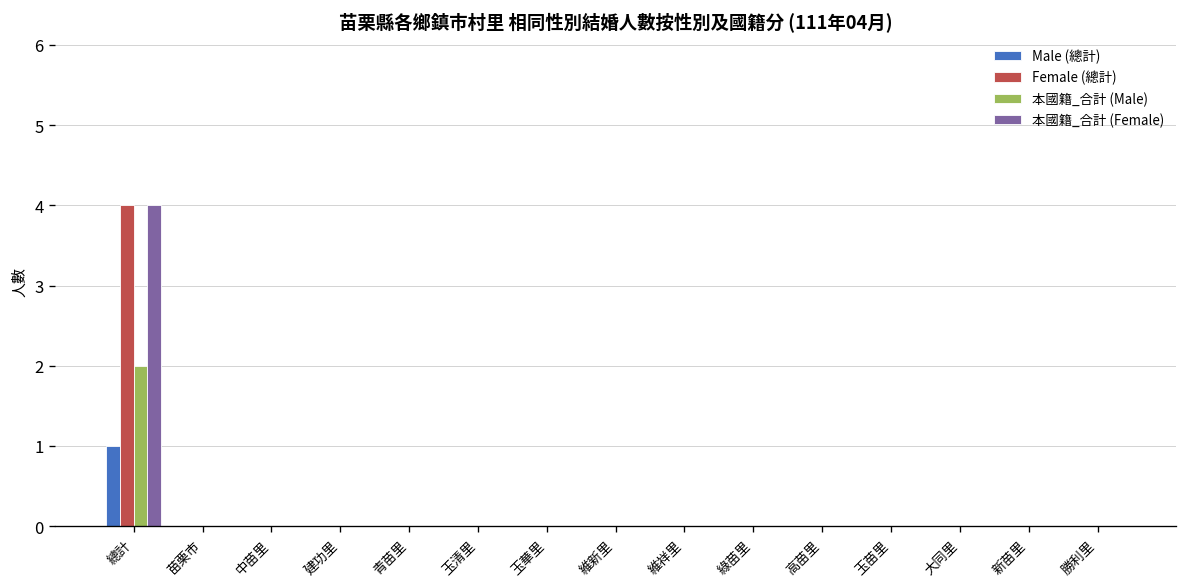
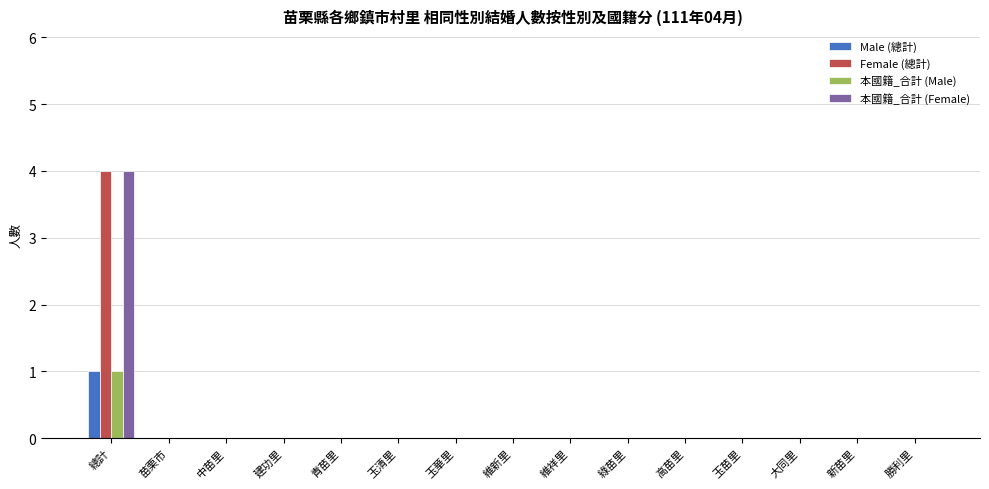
  {
    "Male (總計)": {
      "總計": 1,
      "苗栗市": 0,
      "中苗里": 0,
      "建功里": 0,
      "青苗里": 0,
      "玉清里": 0,
      "玉華里": 0,
      "維新里": 0,
      "維祥里": 0,
      "綠苗里": 0,
      "高苗里": 0,
      "玉苗里": 0,
      "大同里": 0,
      "新苗里": 0,
      "勝利里": 0
    },
    "Female (總計)": {
      "總計": 4,
      "苗栗市": 0,
      "中苗里": 0,
      "建功里": 0,
      "青苗里": 0,
      "玉清里": 0,
      "玉華里": 0,
      "維新里": 0,
      "維祥里": 0,
      "綠苗里": 0,
      "高苗里": 0,
      "玉苗里": 0,
      "大同里": 0,
      "新苗里": 0,
      "勝利里": 0
    },
    "本國籍_合計 (Male)": {
-     "總計": 2,
+     "總計": 1,
      "苗栗市": 0,
      "中苗里": 0,
      "建功里": 0,
      "青苗里": 0,
      "玉清里": 0,
      "玉華里": 0,
      "維新里": 0,
      "維祥里": 0,
      "綠苗里": 0,
      "高苗里": 0,
      "玉苗里": 0,
      "大同里": 0,
      "新苗里": 0,
      "勝利里": 0
    },
    "本國籍_合計 (Female)": {
      "總計": 4,
      "苗栗市": 0,
      "中苗里": 0,
      "建功里": 0,
      "青苗里": 0,
      "玉清里": 0,
      "玉華里": 0,
      "維新里": 0,
      "維祥里": 0,
      "綠苗里": 0,
      "高苗里": 0,
      "玉苗里": 0,
      "大同里": 0,
      "新苗里": 0,
      "勝利里": 0
    }
  }
